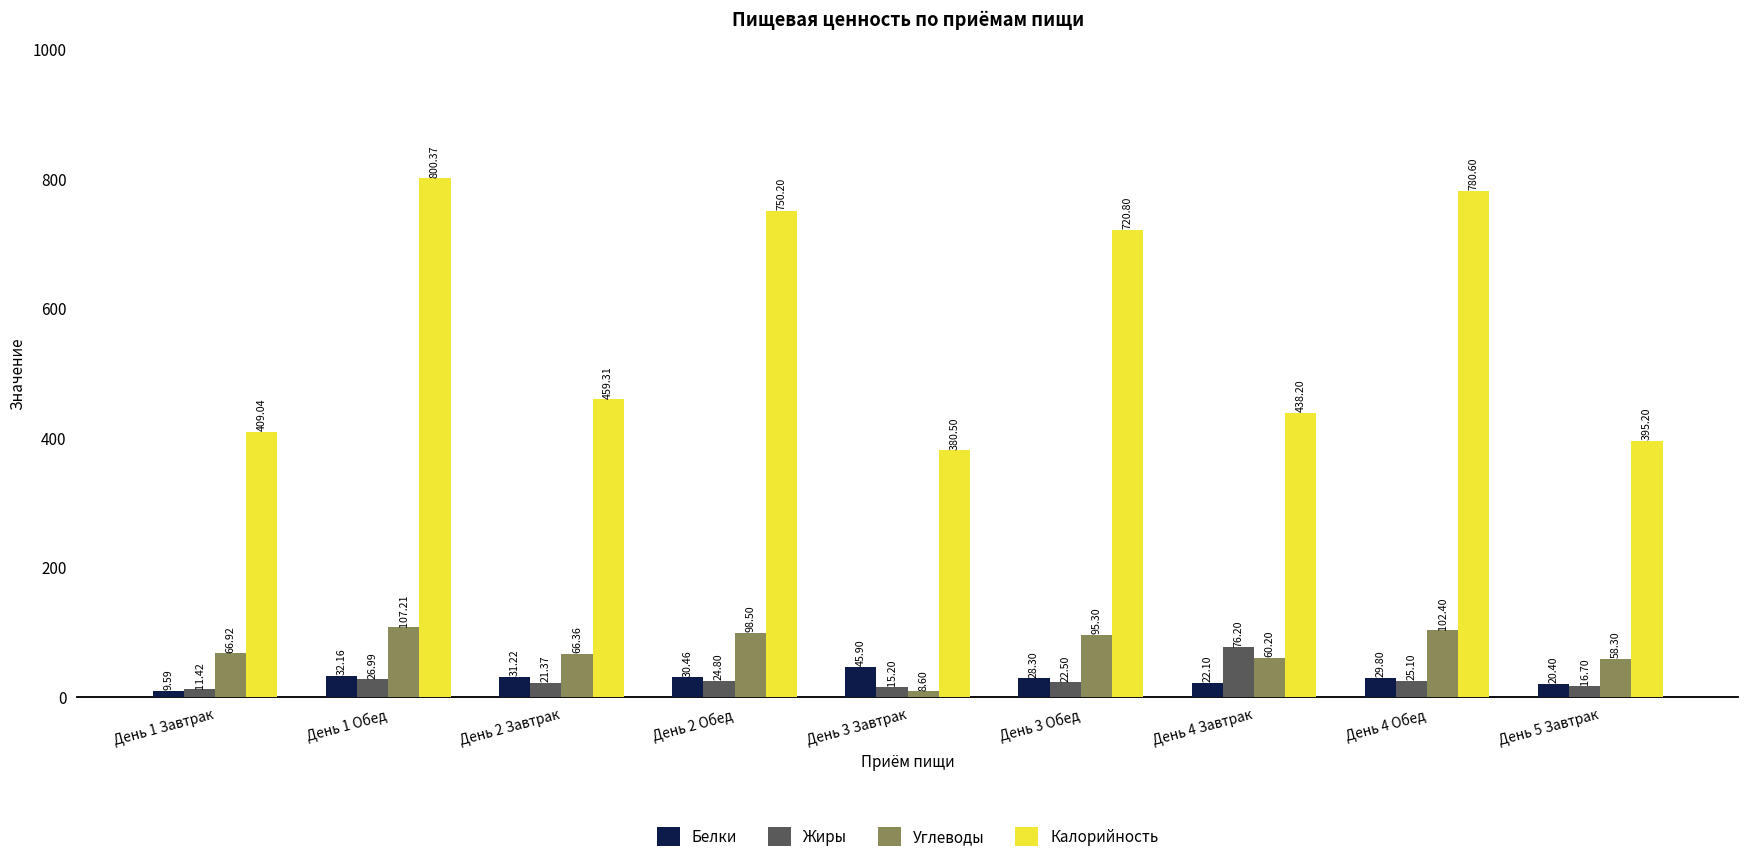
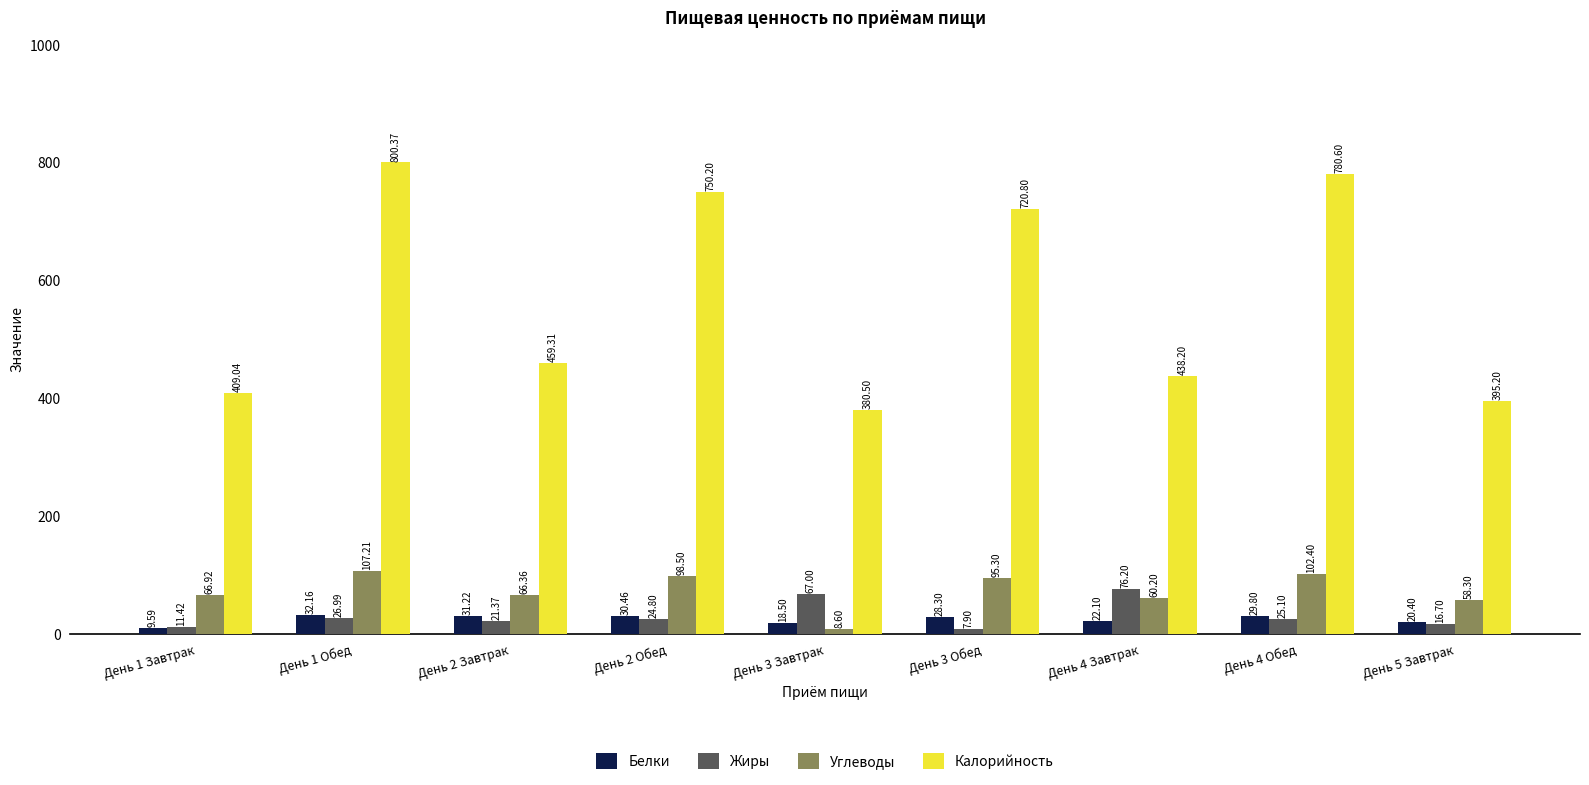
  {
    "Белки": {
      "День 1 Завтрак": 9.59,
      "День 1 Обед": 32.16,
      "День 2 Завтрак": 31.22,
      "День 2 Обед": 30.46,
-     "День 3 Завтрак": 45.90,
+     "День 3 Завтрак": 18.50,
      "День 3 Обед": 28.30,
      "День 4 Завтрак": 22.10,
      "День 4 Обед": 29.80,
      "День 5 Завтрак": 20.40
    },
    "Жиры": {
      "День 1 Завтрак": 11.42,
      "День 1 Обед": 26.99,
      "День 2 Завтрак": 21.37,
      "День 2 Обед": 24.80,
-     "День 3 Завтрак": 15.20,
-     "День 3 Обед": 22.50,
+     "День 3 Завтрак": 67.00,
+     "День 3 Обед": 7.90,
      "День 4 Завтрак": 76.20,
      "День 4 Обед": 25.10,
      "День 5 Завтрак": 16.70
    },
    "Углеводы": {
      "День 1 Завтрак": 66.92,
      "День 1 Обед": 107.21,
      "День 2 Завтрак": 66.36,
      "День 2 Обед": 98.50,
      "День 3 Завтрак": 8.60,
      "День 3 Обед": 95.30,
      "День 4 Завтрак": 60.20,
      "День 4 Обед": 102.40,
      "День 5 Завтрак": 58.30
    },
    "Калорийность": {
      "День 1 Завтрак": 409.04,
      "День 1 Обед": 800.37,
      "День 2 Завтрак": 459.31,
      "День 2 Обед": 750.20,
      "День 3 Завтрак": 380.50,
      "День 3 Обед": 720.80,
      "День 4 Завтрак": 438.20,
      "День 4 Обед": 780.60,
      "День 5 Завтрак": 395.20
    }
  }
